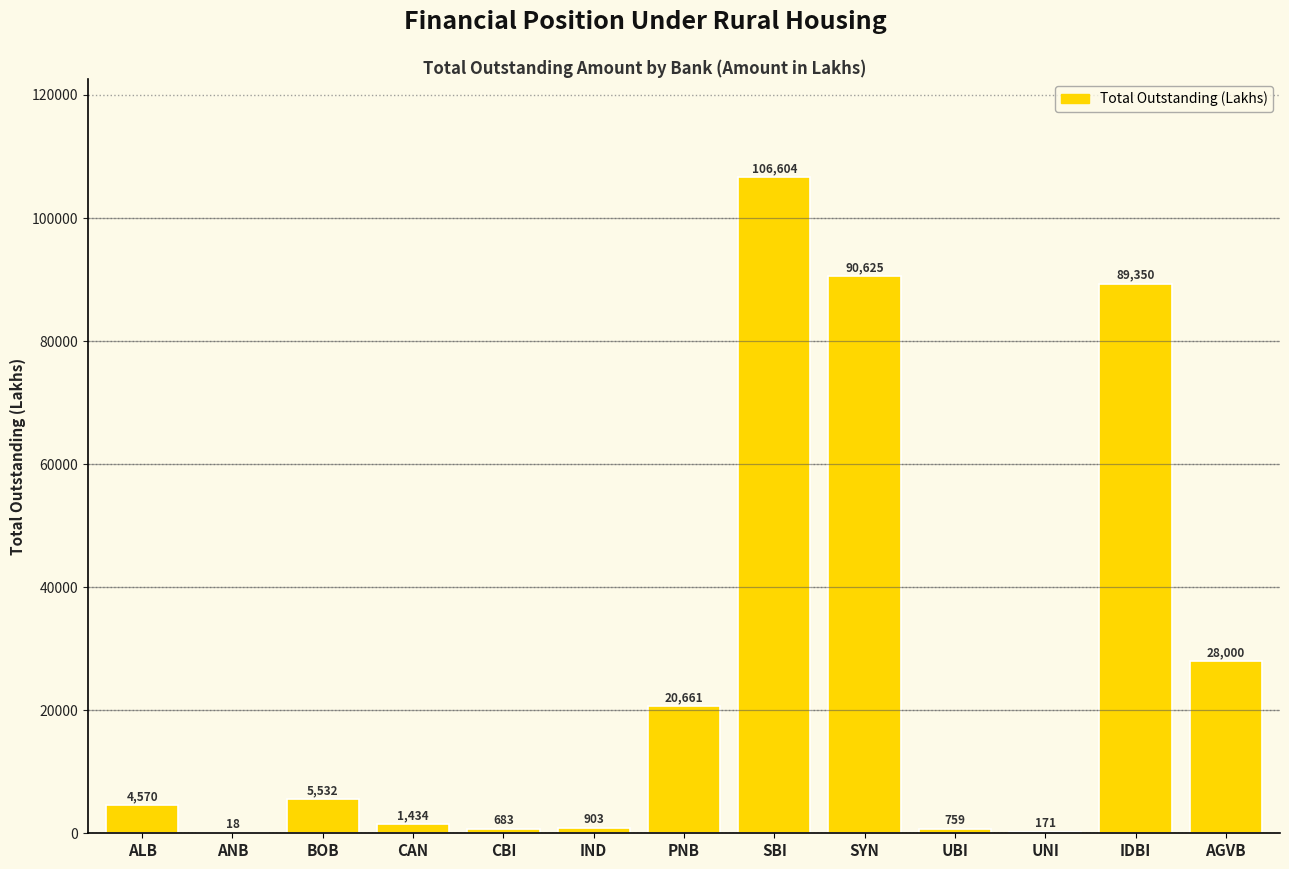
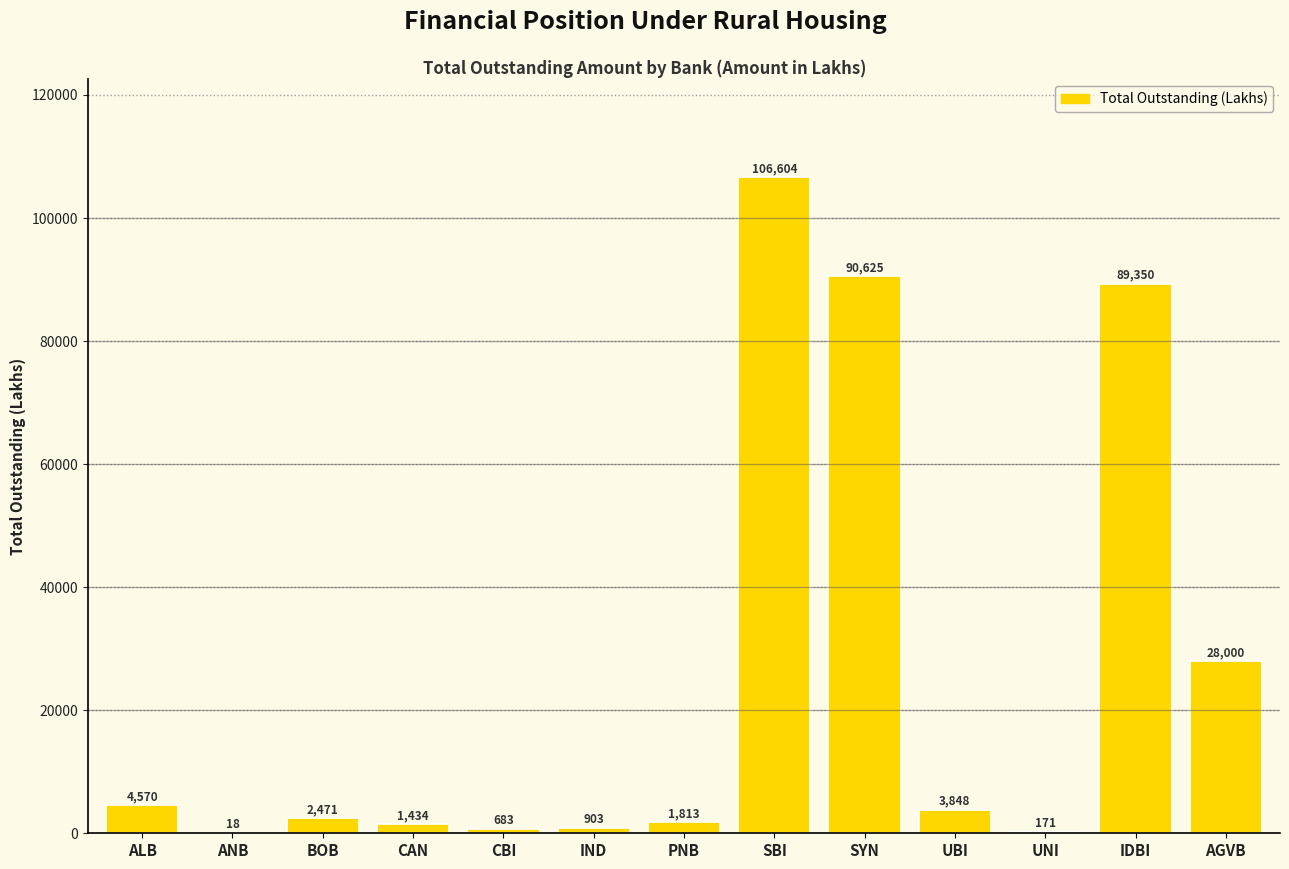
  {
    "ALB": "4,570",
    "ANB": "18",
-   "BOB": "5,532",
+   "BOB": "2,471",
    "CAN": "1,434",
    "CBI": "683",
    "IND": "903",
-   "PNB": "20,661",
+   "PNB": "1,813",
    "SBI": "106,604",
    "SYN": "90,625",
-   "UBI": "759",
+   "UBI": "3,848",
    "UNI": "171",
    "IDBI": "89,350",
    "AGVB": "28,000"
  }
